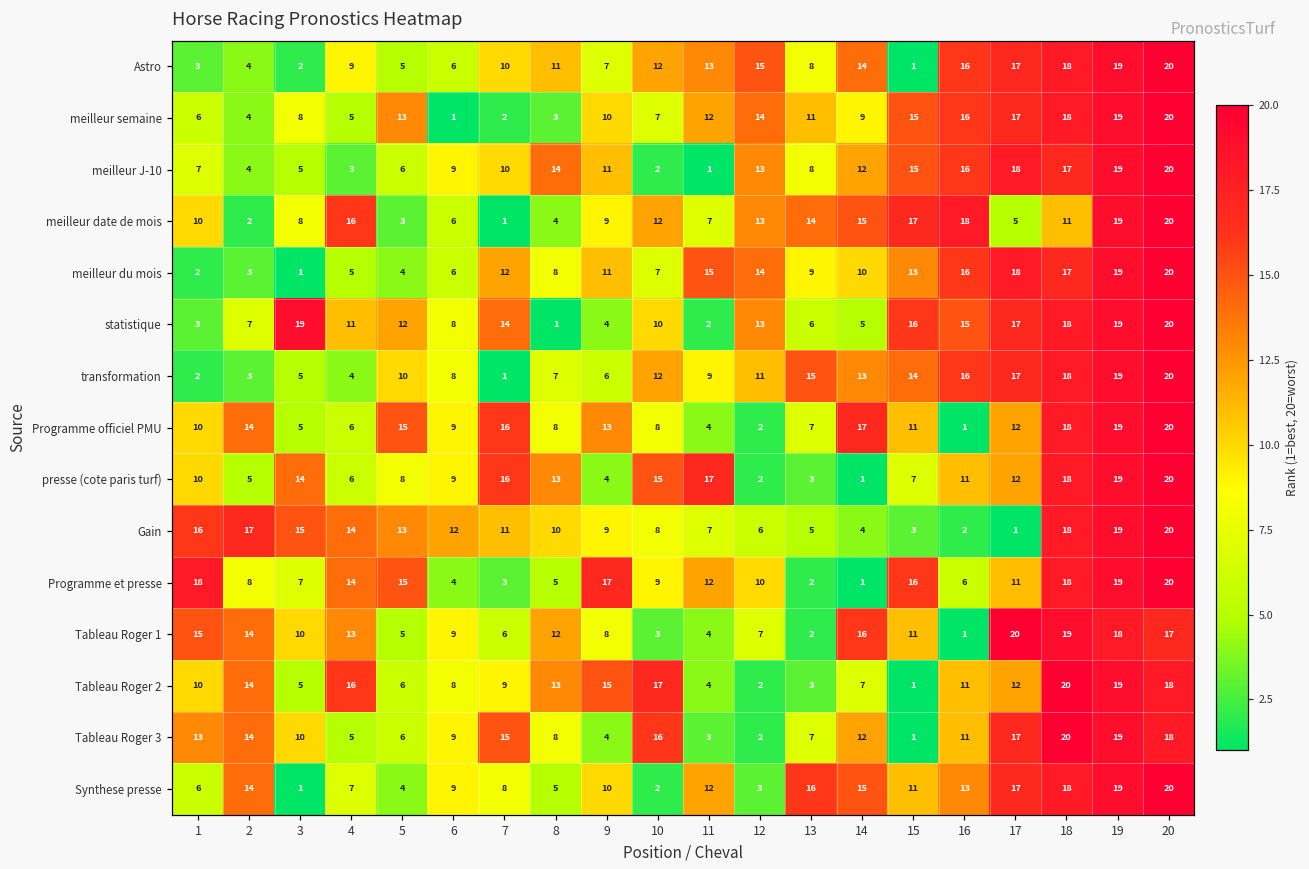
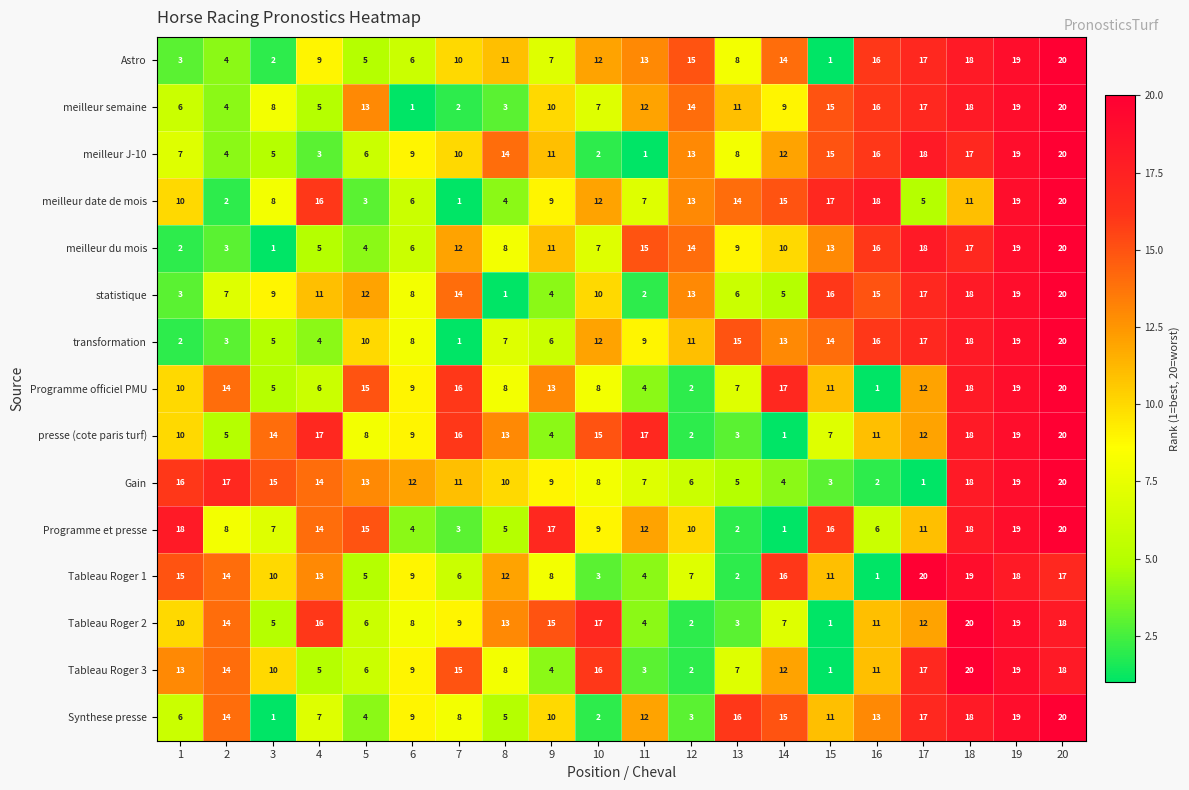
  {
    "statistique": {
      "1": 3,
      "2": 7,
-     "3": 19,
+     "3": 9,
      "4": 11,
      "5": 12,
      "6": 8,
      "7": 14,
      "8": 1,
      "9": 4,
      "10": 10,
      "11": 2,
      "12": 13,
      "13": 6,
      "14": 5,
      "15": 16,
      "16": 15,
      "17": 17,
      "18": 18,
      "19": 19,
      "20": 20
    },
    "presse (cote paris turf)": {
      "1": 10,
      "2": 5,
      "3": 14,
-     "4": 6,
+     "4": 17,
      "5": 8,
      "6": 9,
      "7": 16,
      "8": 13,
      "9": 4,
      "10": 15,
      "11": 17,
      "12": 2,
      "13": 3,
      "14": 1,
      "15": 7,
      "16": 11,
      "17": 12,
      "18": 18,
      "19": 19,
      "20": 20
    }
  }
